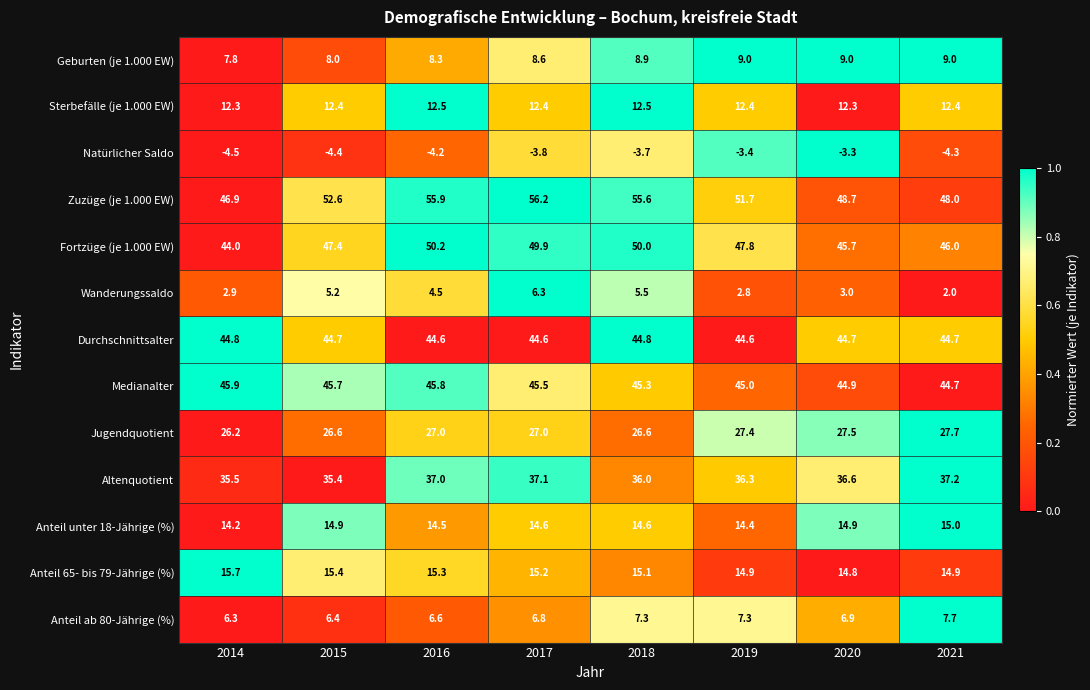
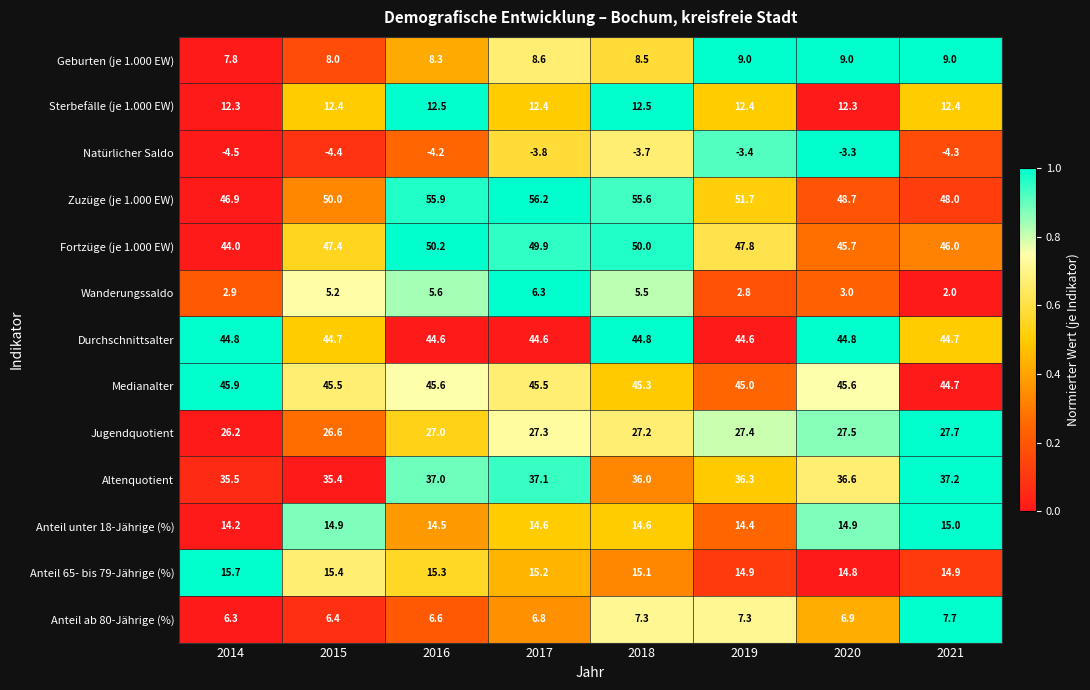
  {
    "Geburten (je 1.000 EW)": {
      "2014": 7.8,
      "2015": 8.0,
      "2016": 8.3,
      "2017": 8.6,
-     "2018": 8.9,
+     "2018": 8.5,
      "2019": 9.0,
      "2020": 9.0,
      "2021": 9.0
    },
    "Sterbefälle (je 1.000 EW)": {
      "2014": 12.3,
      "2015": 12.4,
      "2016": 12.5,
      "2017": 12.4,
      "2018": 12.5,
      "2019": 12.4,
      "2020": 12.3,
      "2021": 12.4
    },
    "Natürlicher Saldo": {
      "2014": -4.5,
      "2015": -4.4,
      "2016": -4.2,
      "2017": -3.8,
      "2018": -3.7,
      "2019": -3.4,
      "2020": -3.3,
      "2021": -4.3
    },
    "Zuzüge (je 1.000 EW)": {
      "2014": 46.9,
-     "2015": 52.6,
+     "2015": 50.0,
      "2016": 55.9,
      "2017": 56.2,
      "2018": 55.6,
      "2019": 51.7,
      "2020": 48.7,
      "2021": 48.0
    },
    "Fortzüge (je 1.000 EW)": {
      "2014": 44.0,
      "2015": 47.4,
      "2016": 50.2,
      "2017": 49.9,
      "2018": 50.0,
      "2019": 47.8,
      "2020": 45.7,
      "2021": 46.0
    },
    "Wanderungssaldo": {
      "2014": 2.9,
      "2015": 5.2,
-     "2016": 4.5,
+     "2016": 5.6,
      "2017": 6.3,
      "2018": 5.5,
      "2019": 2.8,
      "2020": 3.0,
      "2021": 2.0
    },
    "Durchschnittsalter": {
      "2014": 44.8,
      "2015": 44.7,
      "2016": 44.6,
      "2017": 44.6,
      "2018": 44.8,
      "2019": 44.6,
-     "2020": 44.7,
+     "2020": 44.8,
      "2021": 44.7
    },
    "Medianalter": {
      "2014": 45.9,
-     "2015": 45.7,
-     "2016": 45.8,
+     "2015": 45.5,
+     "2016": 45.6,
      "2017": 45.5,
      "2018": 45.3,
      "2019": 45.0,
-     "2020": 44.9,
+     "2020": 45.6,
      "2021": 44.7
    },
    "Jugendquotient": {
      "2014": 26.2,
      "2015": 26.6,
      "2016": 27.0,
-     "2017": 27.0,
-     "2018": 26.6,
+     "2017": 27.3,
+     "2018": 27.2,
      "2019": 27.4,
      "2020": 27.5,
      "2021": 27.7
    },
    "Altenquotient": {
      "2014": 35.5,
      "2015": 35.4,
      "2016": 37.0,
      "2017": 37.1,
      "2018": 36.0,
      "2019": 36.3,
      "2020": 36.6,
      "2021": 37.2
    },
    "Anteil unter 18-Jährige (%)": {
      "2014": 14.2,
      "2015": 14.9,
      "2016": 14.5,
      "2017": 14.6,
      "2018": 14.6,
      "2019": 14.4,
      "2020": 14.9,
      "2021": 15.0
    },
    "Anteil 65- bis 79-Jährige (%)": {
      "2014": 15.7,
      "2015": 15.4,
      "2016": 15.3,
      "2017": 15.2,
      "2018": 15.1,
      "2019": 14.9,
      "2020": 14.8,
      "2021": 14.9
    },
    "Anteil ab 80-Jährige (%)": {
      "2014": 6.3,
      "2015": 6.4,
      "2016": 6.6,
      "2017": 6.8,
      "2018": 7.3,
      "2019": 7.3,
      "2020": 6.9,
      "2021": 7.7
    }
  }
